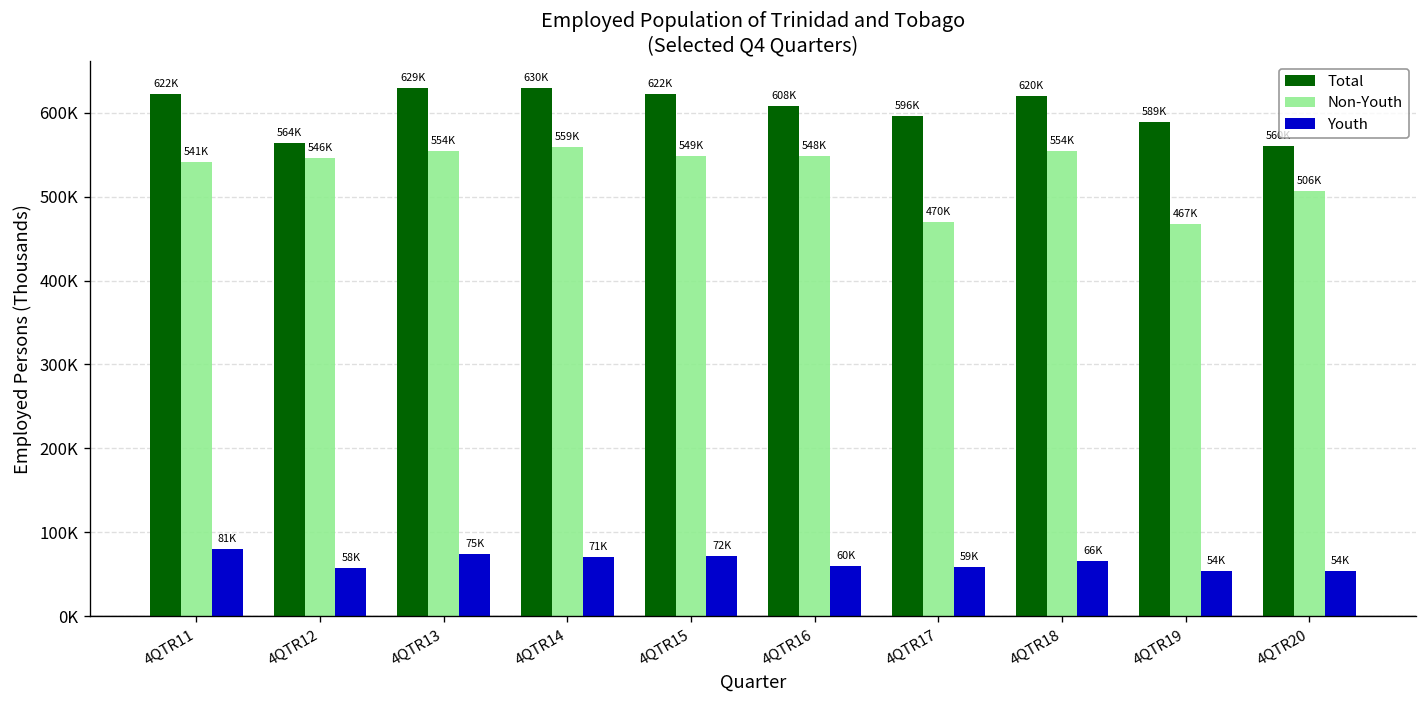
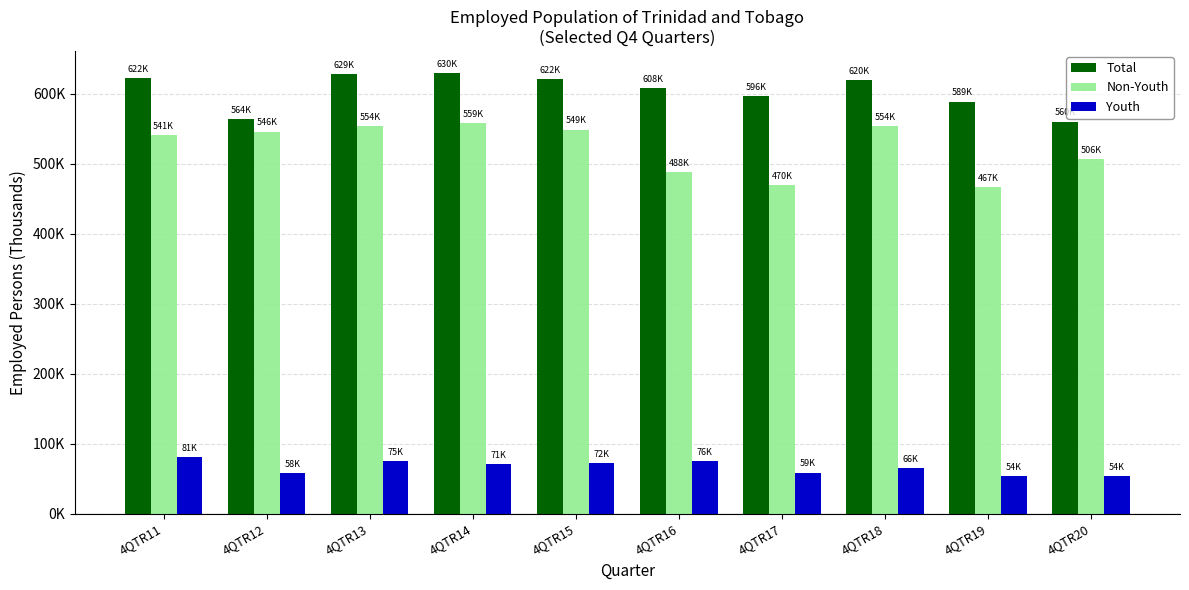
  {
    "Total": {
      "4QTR11": "622K",
      "4QTR12": "564K",
      "4QTR13": "629K",
      "4QTR14": "630K",
      "4QTR15": "622K",
      "4QTR16": "608K",
      "4QTR17": "596K",
      "4QTR18": "620K",
      "4QTR19": "589K"
    },
    "Non-Youth": {
      "4QTR11": "541K",
      "4QTR12": "546K",
      "4QTR13": "554K",
      "4QTR14": "559K",
      "4QTR15": "549K",
-     "4QTR16": "548K",
+     "4QTR16": "488K",
      "4QTR17": "470K",
      "4QTR18": "554K",
      "4QTR19": "467K",
      "4QTR20": "506K"
    },
    "Youth": {
      "4QTR11": "81K",
      "4QTR12": "58K",
      "4QTR13": "75K",
      "4QTR14": "71K",
      "4QTR15": "72K",
-     "4QTR16": "60K",
+     "4QTR16": "76K",
      "4QTR17": "59K",
      "4QTR18": "66K",
      "4QTR19": "54K",
      "4QTR20": "54K"
    }
  }
